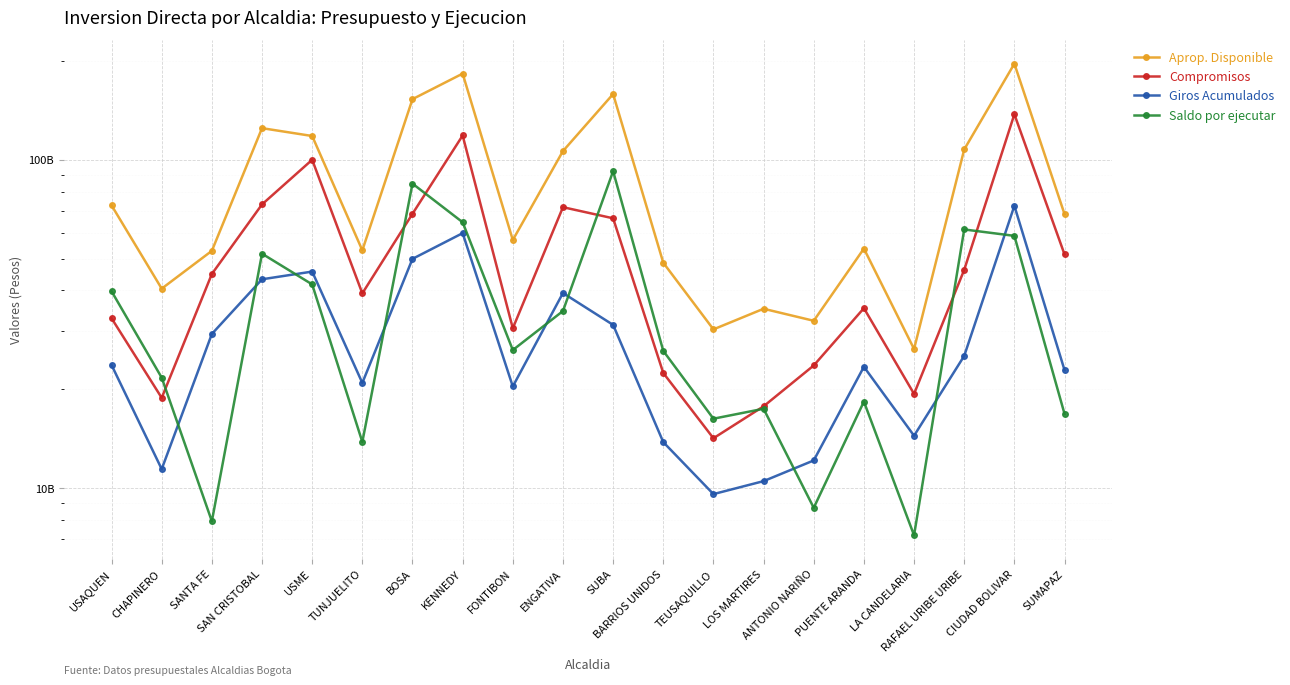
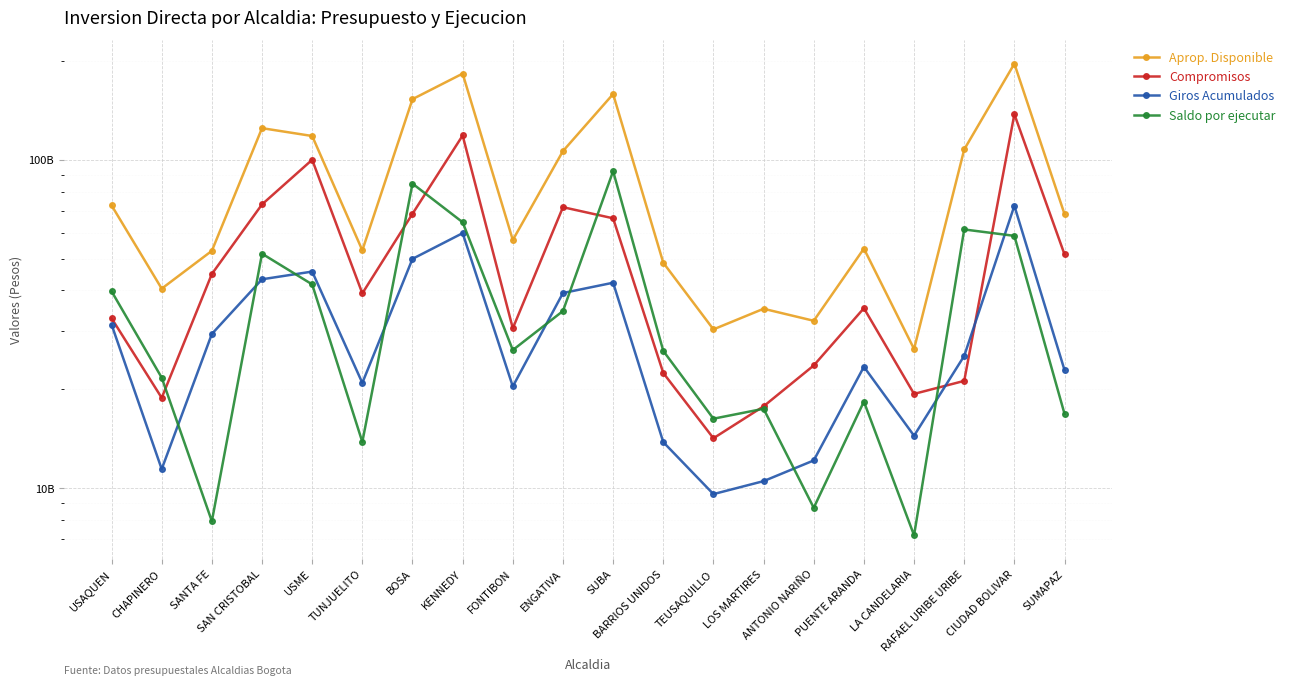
  {
    "Aprop. Disponible": {
      "USAQUEN": 73000000000,
      "CHAPINERO": 41000000000,
      "SANTA FE": 53000000000,
      "SAN CRISTOBAL": 125000000000,
      "USME": 118000000000,
      "TUNJUELITO": 53000000000,
      "BOSA": 150000000000,
      "KENNEDY": 180000000000,
      "FONTIBON": 57000000000,
      "ENGATIVA": 106000000000,
      "SUBA": 160000000000,
      "BARRIOS UNIDOS": 49000000000,
      "TEUSAQUILLO": 30000000000,
      "LOS MARTIRES": 35000000000,
      "ANTONIO NARIÑO": 32000000000,
      "PUENTE ARANDA": 54000000000,
      "LA CANDELARIA": 27000000000,
      "RAFAEL URIBE URIBE": 108000000000,
      "CIUDAD BOLIVAR": 200000000000,
      "SUMAPAZ": 68000000000
    },
    "Compromisos": {
      "USAQUEN": 33000000000,
      "CHAPINERO": 19000000000,
      "SANTA FE": 45000000000,
      "SAN CRISTOBAL": 73000000000,
      "USME": 100000000000,
      "TUNJUELITO": 39000000000,
      "BOSA": 69000000000,
      "KENNEDY": 119000000000,
      "FONTIBON": 31000000000,
      "ENGATIVA": 72000000000,
      "SUBA": 66000000000,
      "BARRIOS UNIDOS": 22000000000,
      "TEUSAQUILLO": 14200000000,
      "ANTONIO NARIÑO": 24000000000,
      "PUENTE ARANDA": 35000000000,
      "LA CANDELARIA": 19000000000,
-     "RAFAEL URIBE URIBE": 46000000000,
+     "RAFAEL URIBE URIBE": 21000000000,
      "CIUDAD BOLIVAR": 138000000000,
      "SUMAPAZ": 52000000000
    },
    "Giros Acumulados": {
-     "USAQUEN": 24000000000,
+     "USAQUEN": 31000000000,
      "CHAPINERO": 11400000000,
      "SANTA FE": 29000000000,
      "SAN CRISTOBAL": 43000000000,
      "USME": 46000000000,
      "TUNJUELITO": 21000000000,
      "BOSA": 50000000000,
      "KENNEDY": 60000000000,
      "FONTIBON": 20000000000,
      "ENGATIVA": 39000000000,
-     "SUBA": 31000000000,
+     "SUBA": 42000000000,
      "BARRIOS UNIDOS": 13800000000,
      "TEUSAQUILLO": 9600000000,
      "LOS MARTIRES": 10500000000,
      "ANTONIO NARIÑO": 12100000000,
      "PUENTE ARANDA": 23000000000,
      "LA CANDELARIA": 14000000000,
      "RAFAEL URIBE URIBE": 25000000000,
      "CIUDAD BOLIVAR": 72000000000,
      "SUMAPAZ": 23000000000
    },
    "Saldo por ejecutar": {
      "USAQUEN": 40000000000,
      "CHAPINERO": 22000000000,
      "SANTA FE": 7900000000,
      "SAN CRISTOBAL": 52000000000,
      "USME": 42000000000,
      "TUNJUELITO": 13800000000,
      "BOSA": 85000000000,
      "KENNEDY": 65000000000,
      "FONTIBON": 26000000000,
      "ENGATIVA": 35000000000,
      "SUBA": 92000000000,
      "BARRIOS UNIDOS": 26000000000,
      "TEUSAQUILLO": 16000000000,
      "ANTONIO NARIÑO": 8700000000,
      "PUENTE ARANDA": 18000000000,
      "LA CANDELARIA": 7200000000,
      "RAFAEL URIBE URIBE": 61000000000,
      "CIUDAD BOLIVAR": 59000000000,
      "SUMAPAZ": 17000000000
    }
  }
